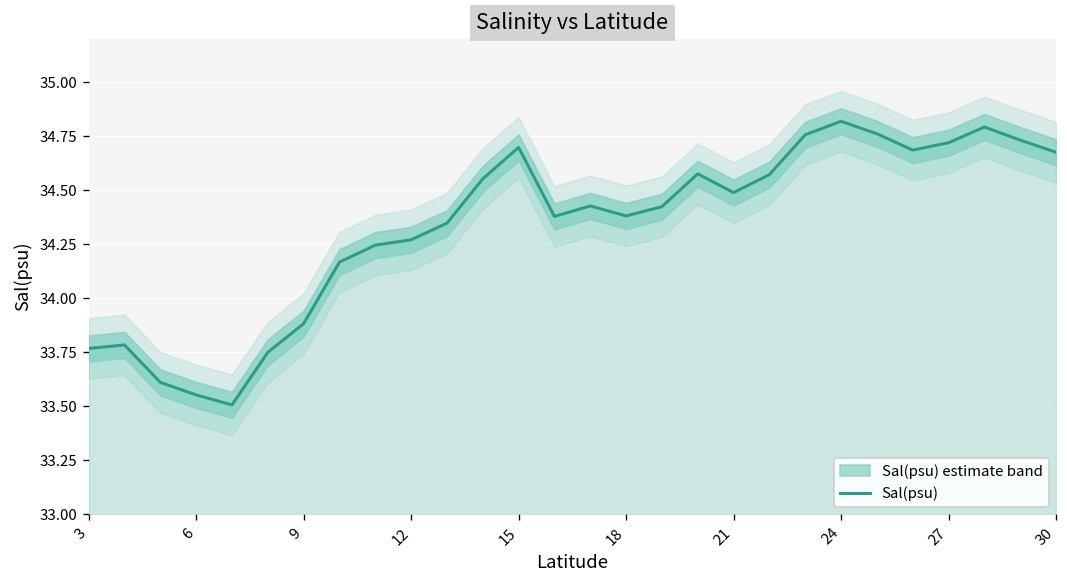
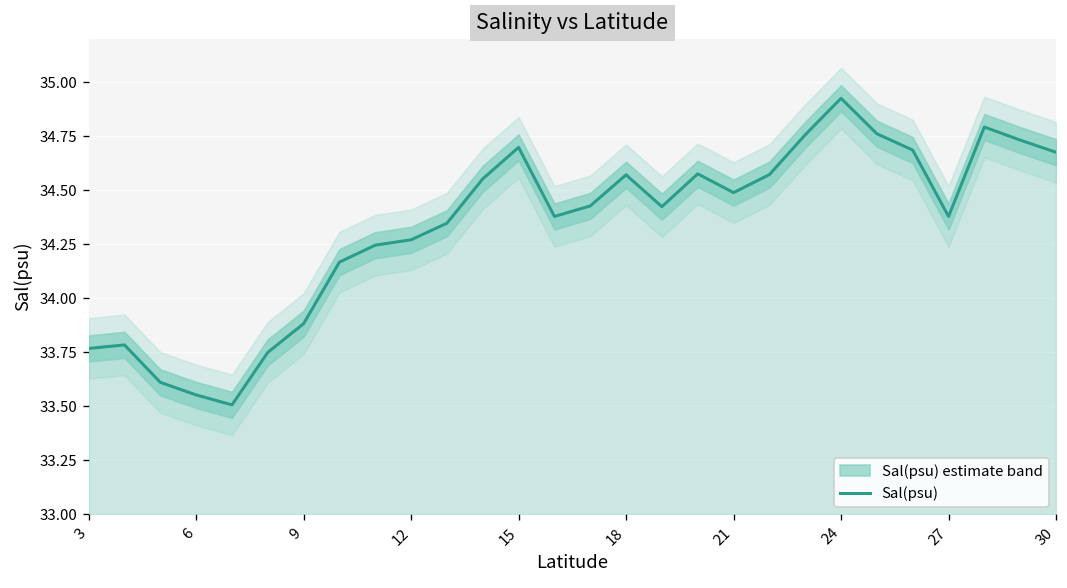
  {
    "Sal(psu)": {
      "3": 33.77,
      "6": 33.55,
      "9": 33.88,
      "12": 34.27,
      "15": 34.70,
-     "18": 34.38,
+     "18": 34.57,
      "21": 34.49,
-     "24": 34.82,
-     "27": 34.72,
+     "24": 34.92,
+     "27": 34.38,
      "30": 34.68
    }
  }
